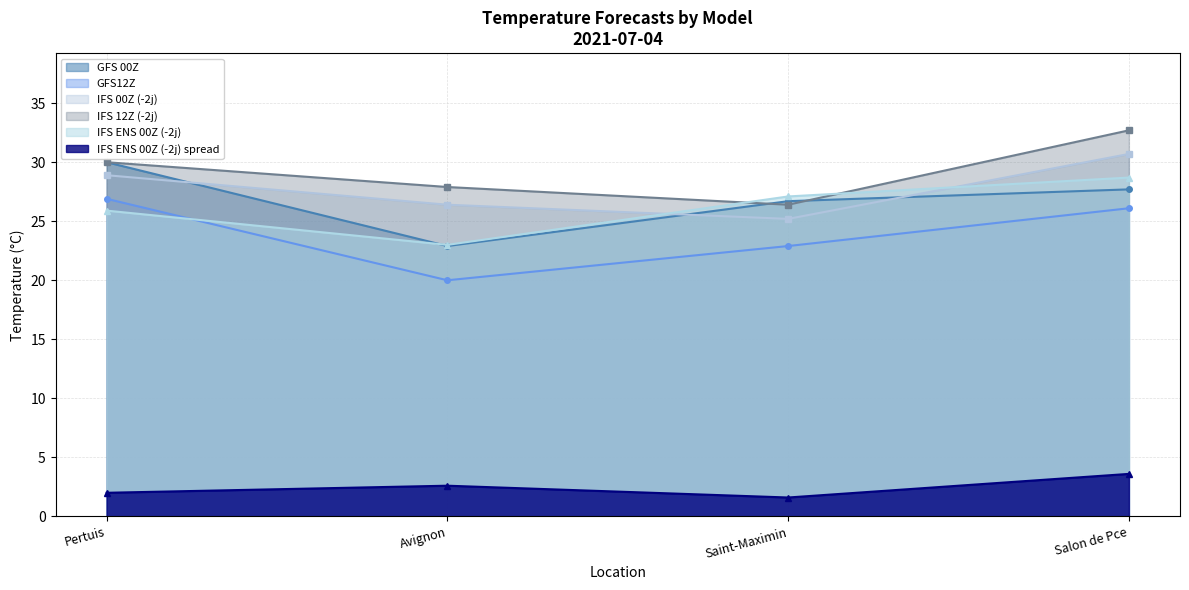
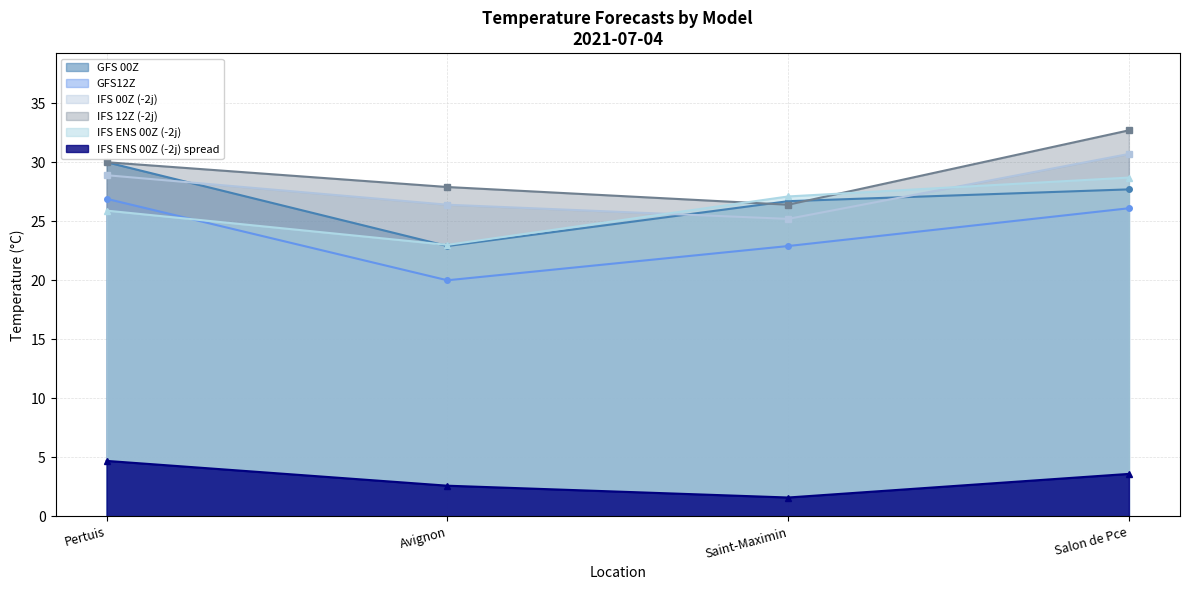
  {
    "IFS ENS 00Z (-2j) spread": {
-     "Pertuis": 2.0,
+     "Pertuis": 4.7,
      "Avignon": 2.6,
      "Saint-Maximin": 1.6,
      "Salon de Pce": 3.6
    }
  }
